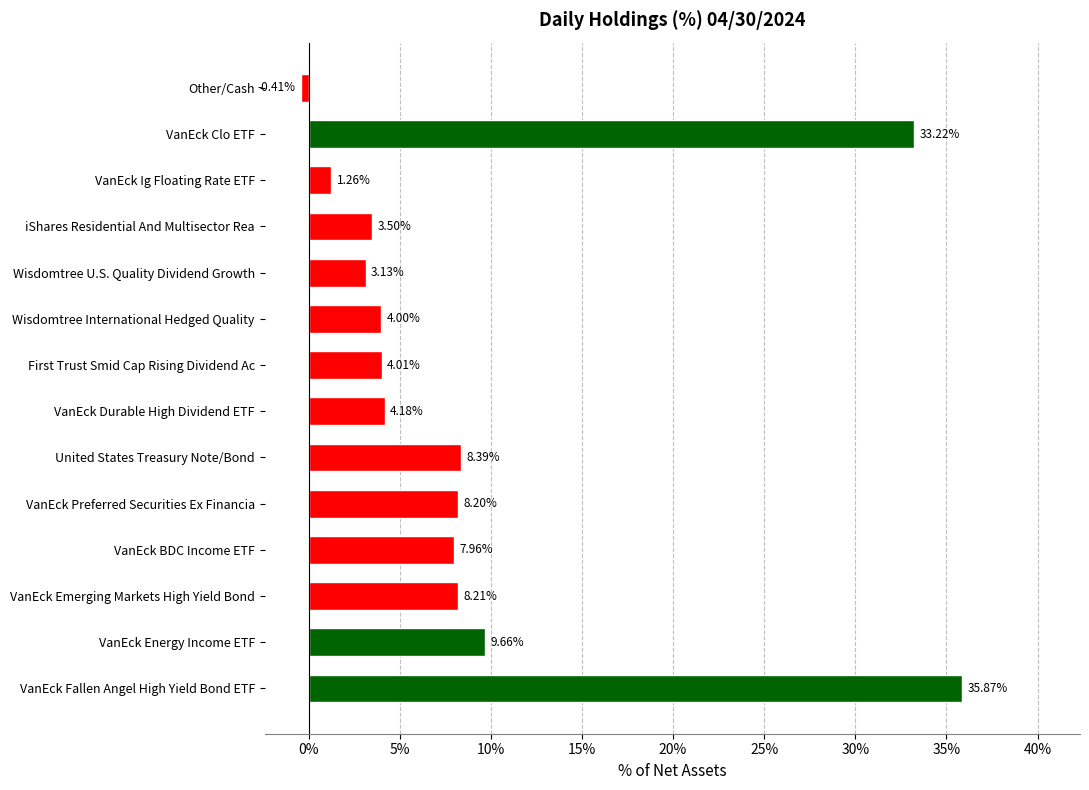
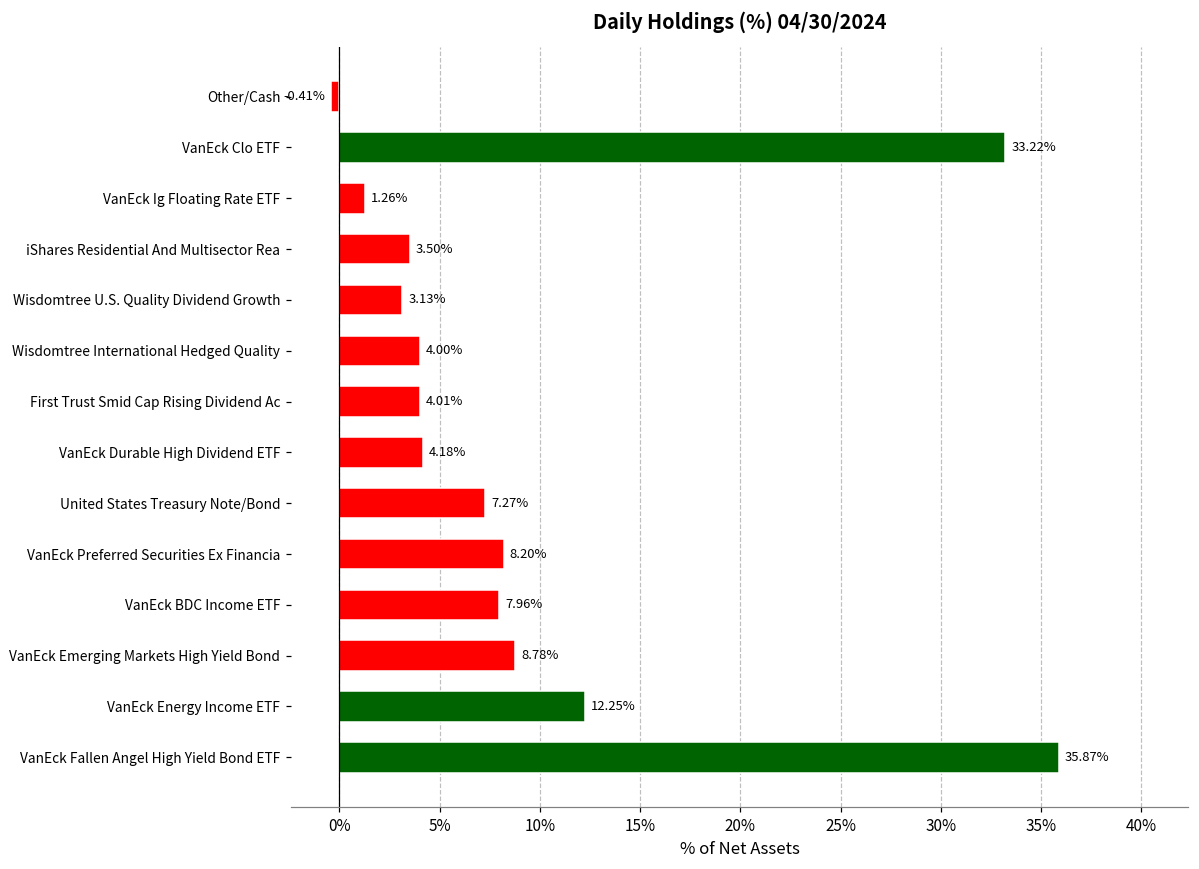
  {
    "Other/Cash": "-0.41%",
    "VanEck Clo ETF": "33.22%",
    "VanEck Ig Floating Rate ETF": "1.26%",
    "iShares Residential And Multisector Rea": "3.50%",
    "Wisdomtree U.S. Quality Dividend Growth": "3.13%",
    "Wisdomtree International Hedged Quality": "4.00%",
    "First Trust Smid Cap Rising Dividend Ac": "4.01%",
    "VanEck Durable High Dividend ETF": "4.18%",
-   "United States Treasury Note/Bond": "8.39%",
+   "United States Treasury Note/Bond": "7.27%",
    "VanEck Preferred Securities Ex Financia": "8.20%",
    "VanEck BDC Income ETF": "7.96%",
-   "VanEck Emerging Markets High Yield Bond": "8.21%",
-   "VanEck Energy Income ETF": "9.66%",
+   "VanEck Emerging Markets High Yield Bond": "8.78%",
+   "VanEck Energy Income ETF": "12.25%",
    "VanEck Fallen Angel High Yield Bond ETF": "35.87%"
  }
